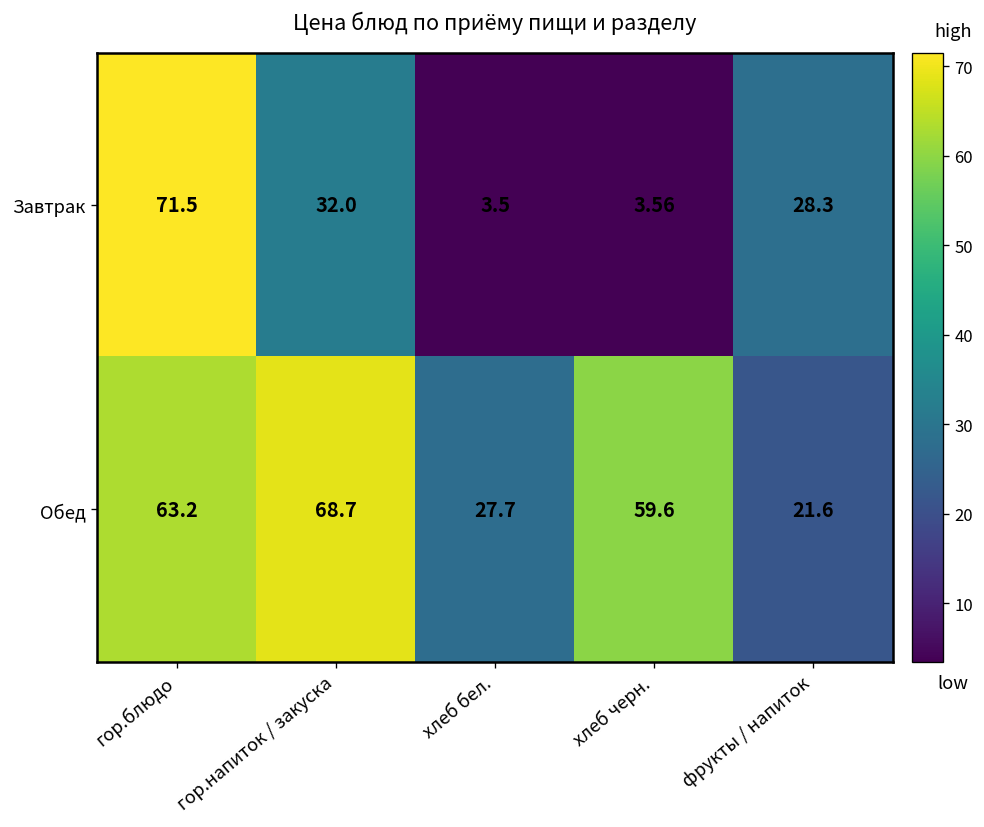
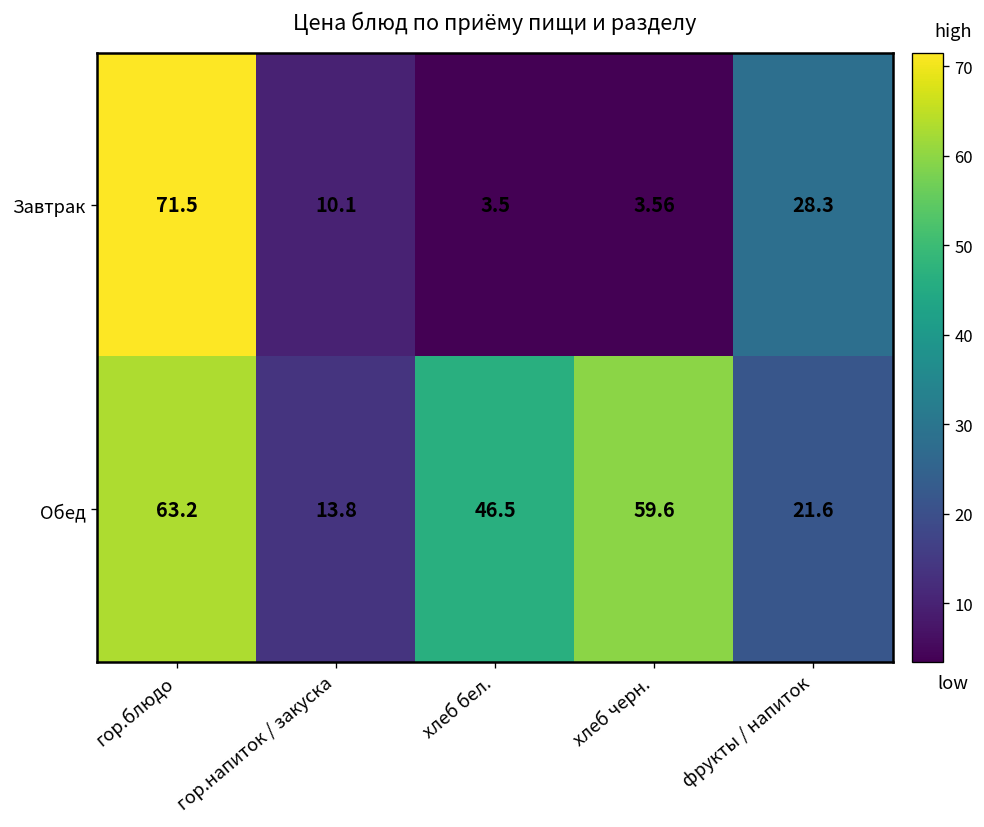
  {
    "Завтрак": {
      "гор.блюдо": 71.5,
-     "гор.напиток / закуска": 32.0,
+     "гор.напиток / закуска": 10.1,
      "хлеб бел.": 3.5,
      "хлеб черн.": 3.56,
      "фрукты / напиток": 28.3
    },
    "Обед": {
      "гор.блюдо": 63.2,
-     "гор.напиток / закуска": 68.7,
-     "хлеб бел.": 27.7,
+     "гор.напиток / закуска": 13.8,
+     "хлеб бел.": 46.5,
      "хлеб черн.": 59.6,
      "фрукты / напиток": 21.6
    }
  }
